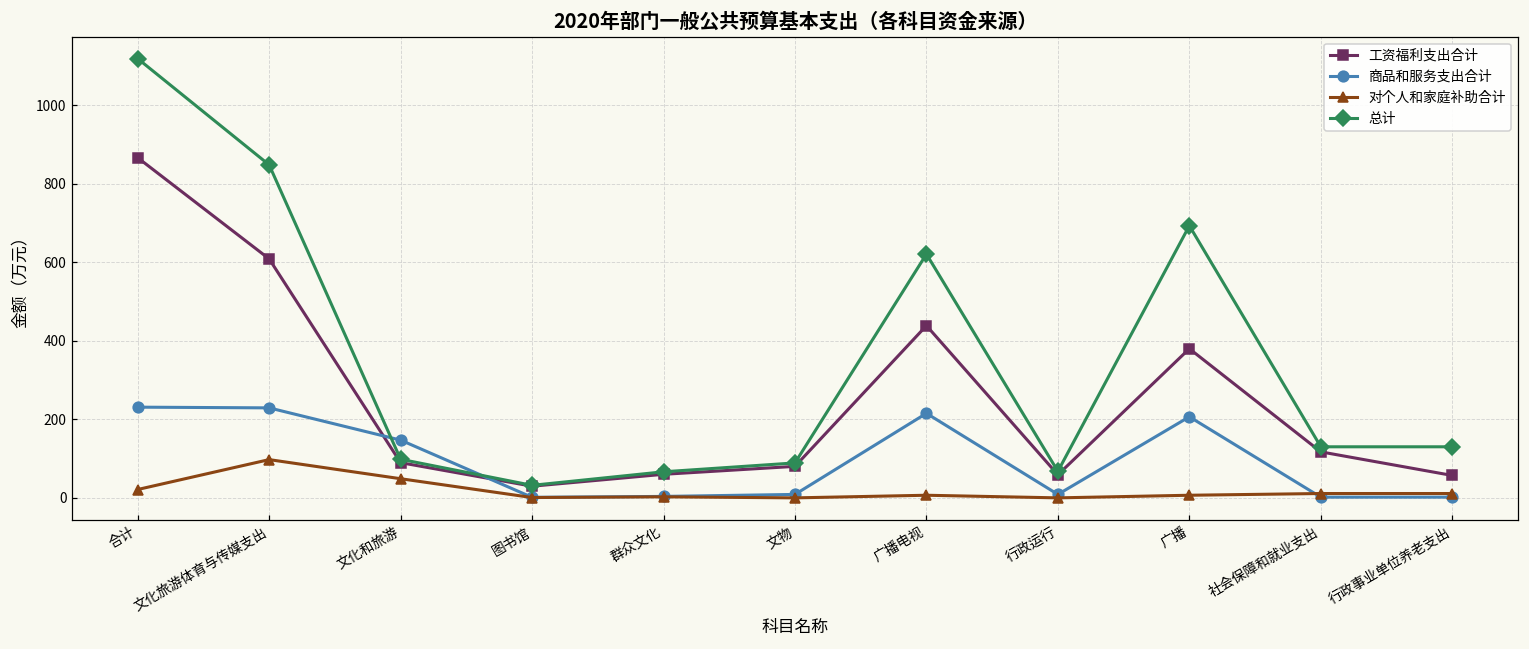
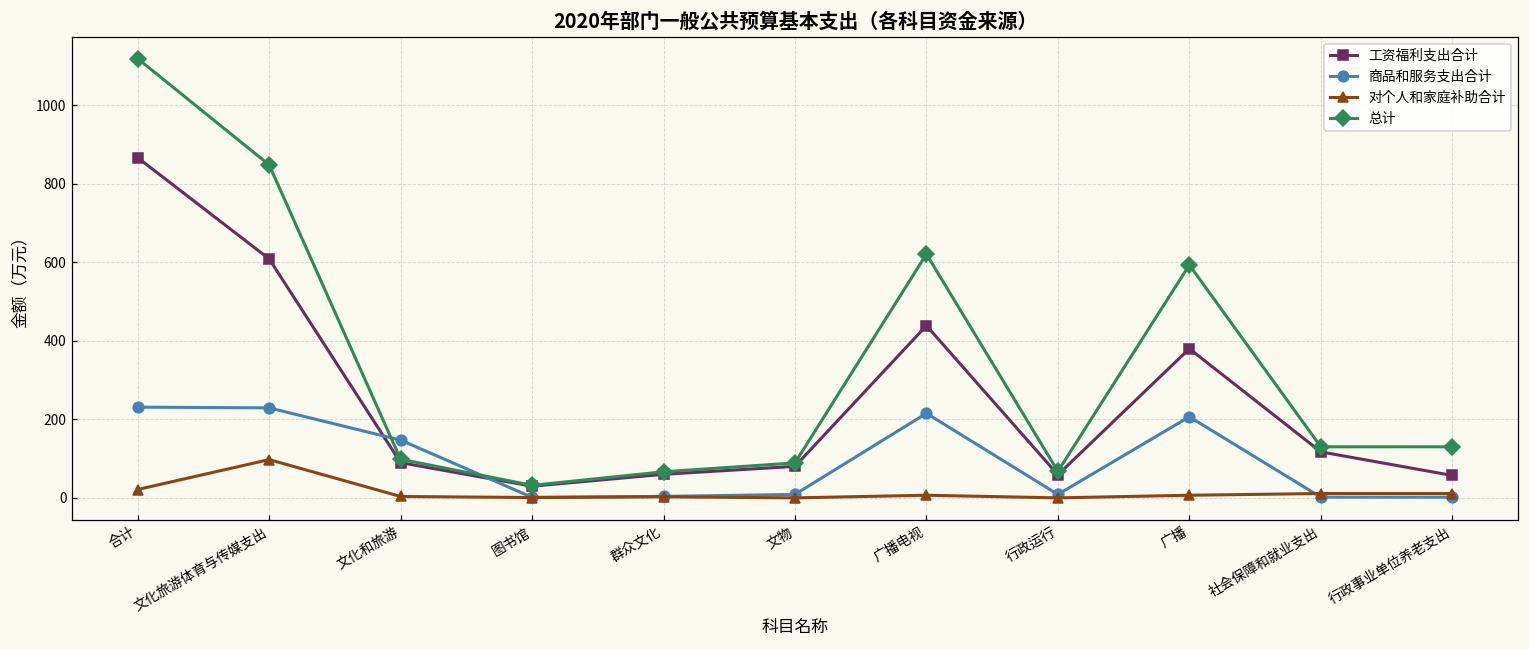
  {
    "工资福利支出合计": {
      "合计": 870,
      "文化旅游体育与传媒支出": 610,
      "文化和旅游": 90,
      "文物": 80,
      "广播电视": 440,
      "行政运行": 60,
      "广播": 380,
      "社会保障和就业支出": 120,
      "行政事业单位养老支出": 60
    },
    "商品和服务支出合计": {
      "合计": 230,
      "文化旅游体育与传媒支出": 230,
      "文化和旅游": 150,
      "文物": 10,
      "广播电视": 220,
      "行政运行": 10,
      "广播": 210,
      "社会保障和就业支出": 0,
      "行政事业单位养老支出": 0
    },
    "对个人和家庭补助合计": {
      "合计": 20,
      "文化旅游体育与传媒支出": 100,
-     "文化和旅游": 50,
+     "文化和旅游": 0,
      "文物": 0,
      "广播电视": 10,
      "行政运行": 0,
      "广播": 10,
      "社会保障和就业支出": 10,
      "行政事业单位养老支出": 10
    },
    "总计": {
      "合计": 1120,
      "文化旅游体育与传媒支出": 850,
      "文化和旅游": 100,
      "文物": 90,
      "广播电视": 620,
      "行政运行": 70,
-     "广播": 690,
+     "广播": 590,
      "社会保障和就业支出": 130,
      "行政事业单位养老支出": 130
    }
  }
